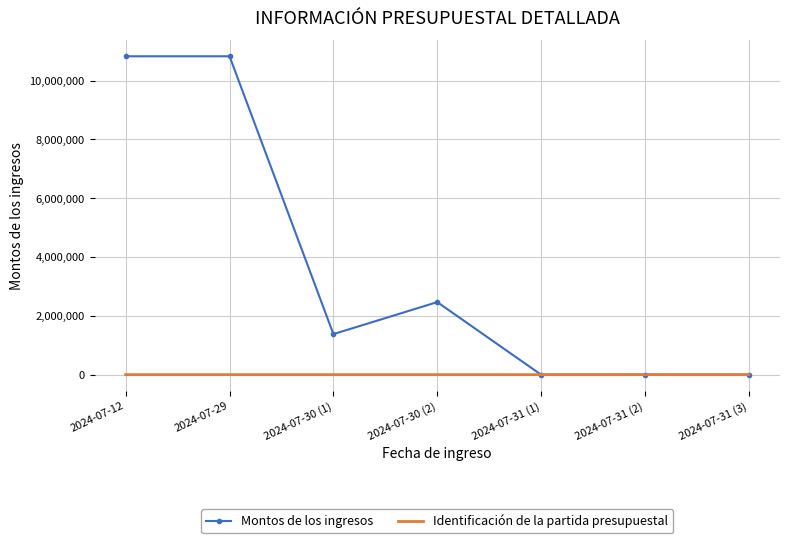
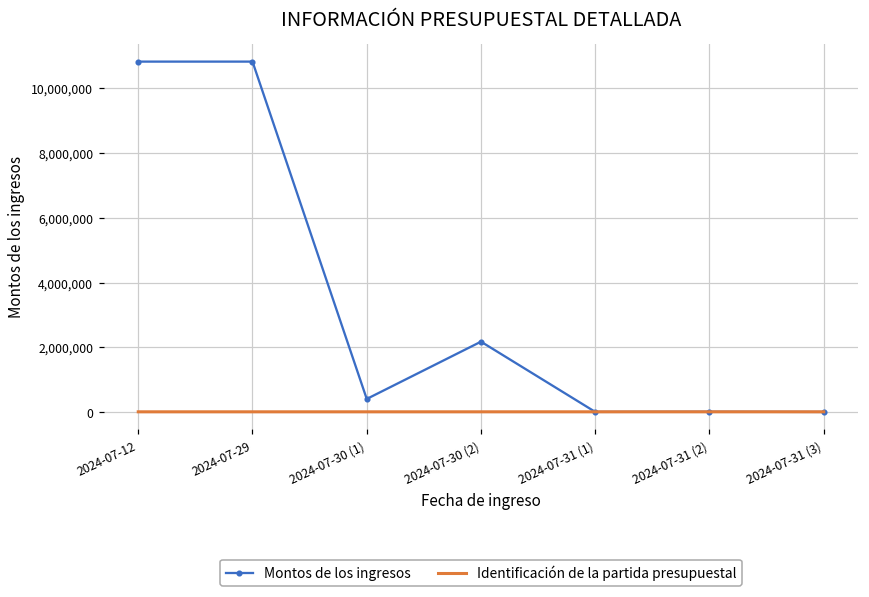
  {
    "Montos de los ingresos": {
      "2024-07-12": "10,800,000",
      "2024-07-29": "10,800,000",
-     "2024-07-30 (1)": "1,400,000",
-     "2024-07-30 (2)": "2,500,000"
+     "2024-07-30 (1)": "400,000",
+     "2024-07-30 (2)": "2,200,000"
    },
    "Identificación de la partida presupuestal": {
      "2024-07-12": "0",
      "2024-07-29": "0",
      "2024-07-30 (1)": "0",
      "2024-07-30 (2)": "0"
    }
  }
